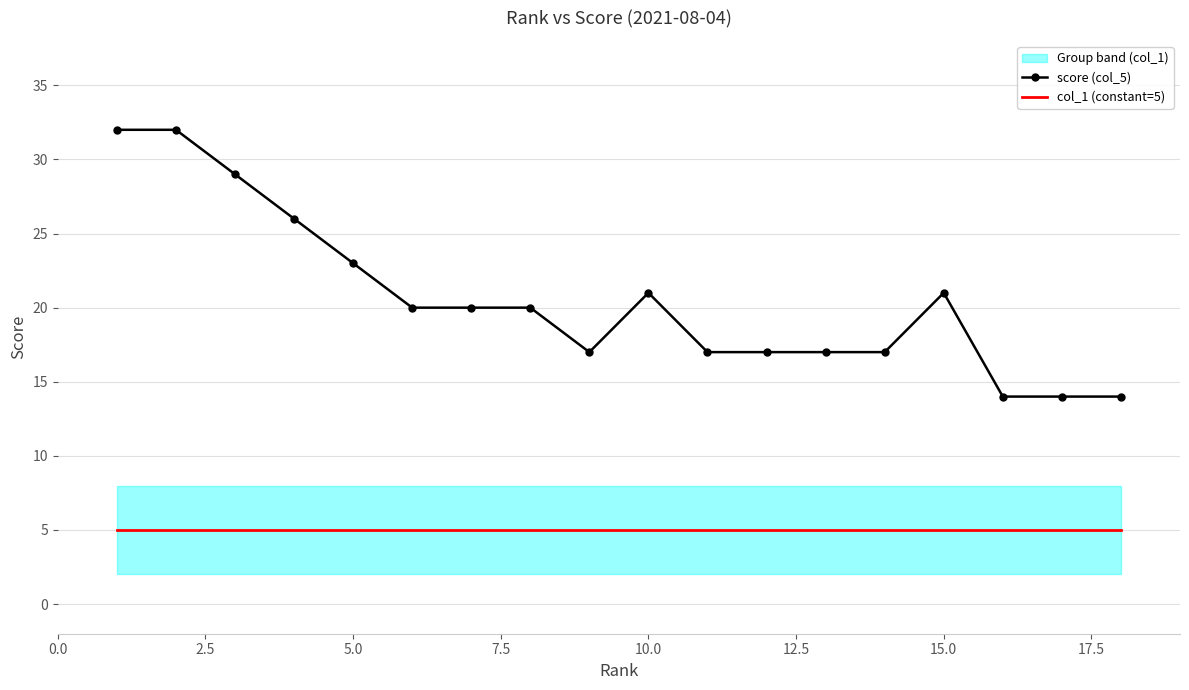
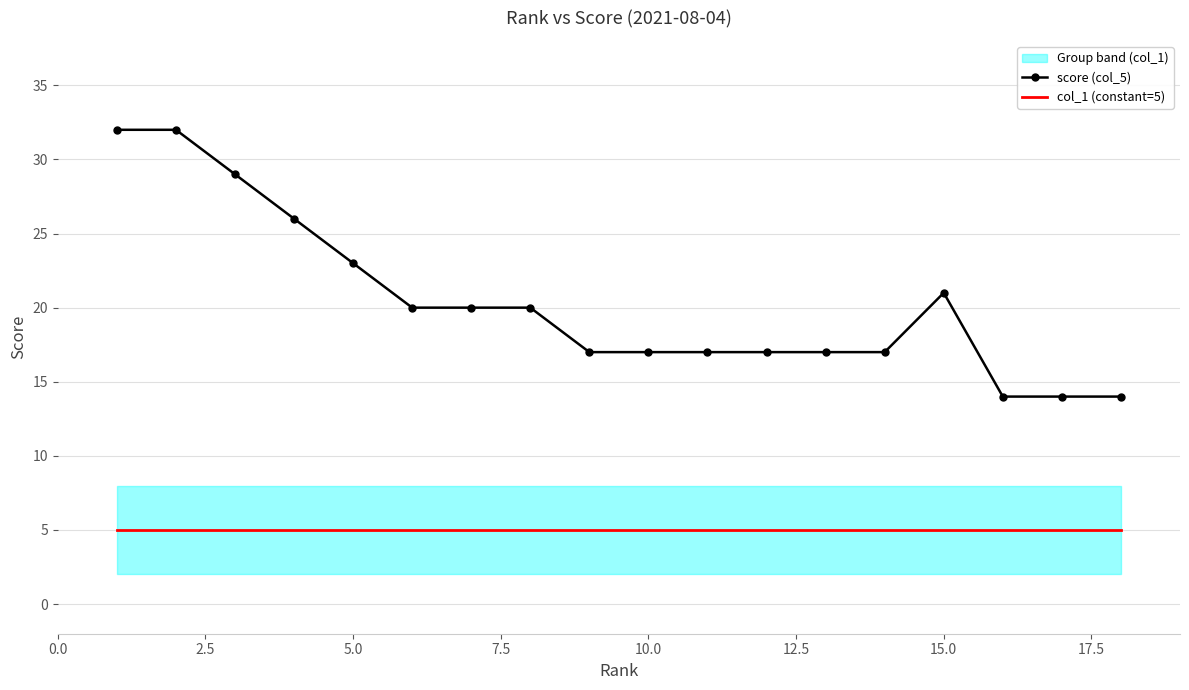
  {
    "score (col_5)": {
      "5.0": 23,
-     "10.0": 21,
+     "10.0": 17,
      "15.0": 21
    },
    "Group band (col_1)": {
      "5.0": 8,
      "10.0": 8,
      "15.0": 8
    },
    "col_1 (constant=5)": {
      "5.0": 5,
      "10.0": 5,
      "15.0": 5
    }
  }
